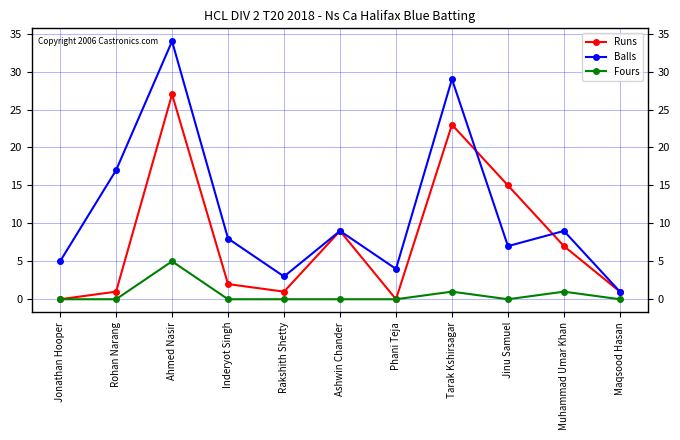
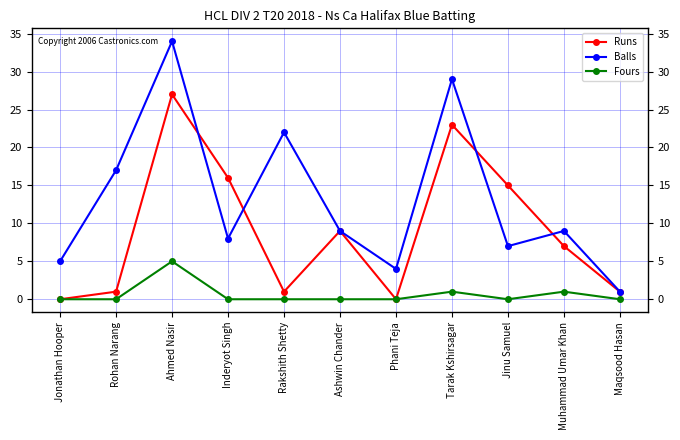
  {
    "Runs": {
      "Rohan Narang": 1,
      "Ahmed Nasir": 27,
-     "Inderyot Singh": 2,
+     "Inderyot Singh": 16,
      "Rakshith Shetty": 1,
      "Tarak Kshirsagar": 23,
      "Jinu Samuel": 15,
      "Muhammad Umar Khan": 7
    },
    "Balls": {
      "Jonathan Hooper": 5,
      "Rohan Narang": 17,
      "Inderyot Singh": 8,
-     "Rakshith Shetty": 3,
+     "Rakshith Shetty": 22,
      "Phani Teja": 4,
      "Tarak Kshirsagar": 29,
      "Jinu Samuel": 7,
      "Muhammad Umar Khan": 9
    },
    "Fours": {
      "Rohan Narang": 0,
      "Ahmed Nasir": 5,
      "Inderyot Singh": 0,
      "Rakshith Shetty": 0,
      "Ashwin Chander": 0,
      "Tarak Kshirsagar": 1,
      "Jinu Samuel": 0,
      "Muhammad Umar Khan": 1,
      "Maqsood Hasan": 0
    }
  }
